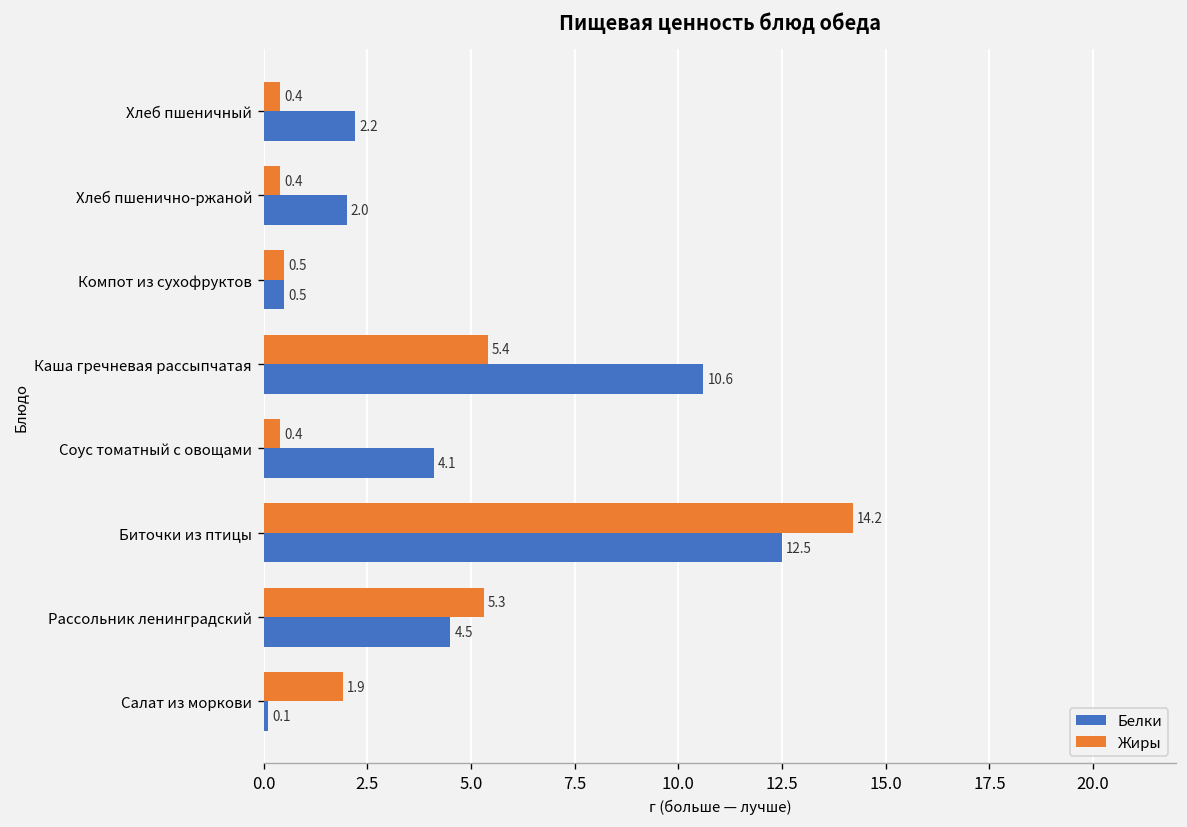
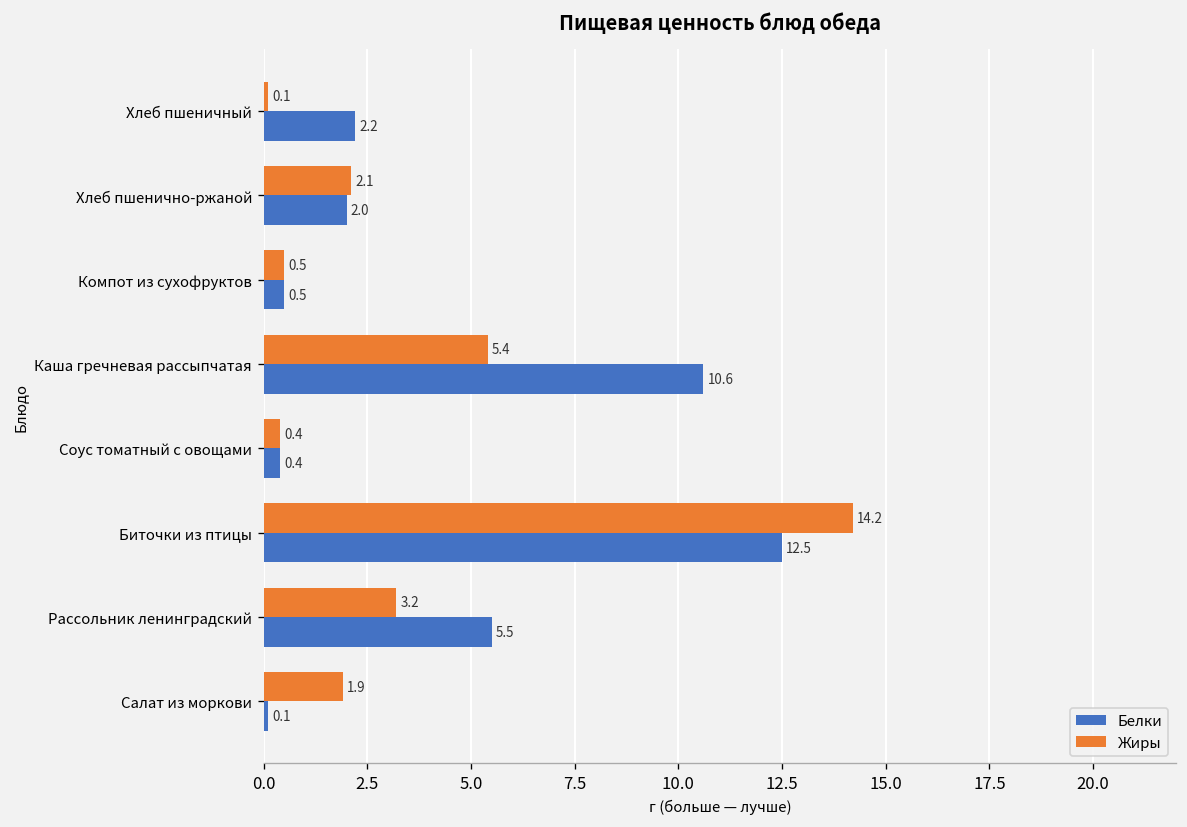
  {
    "Белки": {
      "Хлеб пшеничный": 2.2,
      "Хлеб пшенично-ржаной": 2.0,
      "Компот из сухофруктов": 0.5,
      "Каша гречневая рассыпчатая": 10.6,
-     "Соус томатный с овощами": 4.1,
+     "Соус томатный с овощами": 0.4,
      "Биточки из птицы": 12.5,
-     "Рассольник ленинградский": 4.5,
+     "Рассольник ленинградский": 5.5,
      "Салат из моркови": 0.1
    },
    "Жиры": {
-     "Хлеб пшеничный": 0.4,
-     "Хлеб пшенично-ржаной": 0.4,
+     "Хлеб пшеничный": 0.1,
+     "Хлеб пшенично-ржаной": 2.1,
      "Компот из сухофруктов": 0.5,
      "Каша гречневая рассыпчатая": 5.4,
      "Соус томатный с овощами": 0.4,
      "Биточки из птицы": 14.2,
-     "Рассольник ленинградский": 5.3,
+     "Рассольник ленинградский": 3.2,
      "Салат из моркови": 1.9
    }
  }
